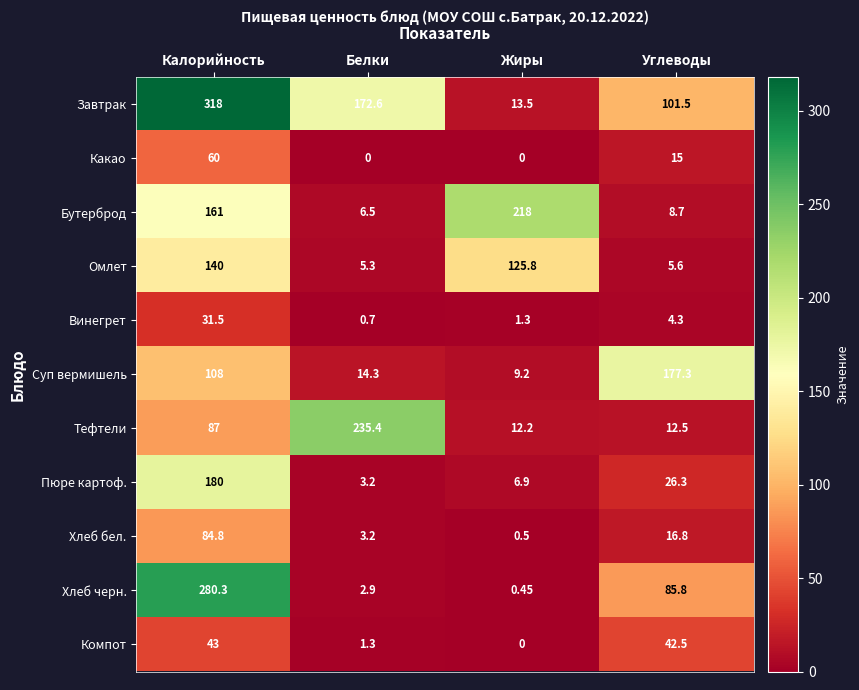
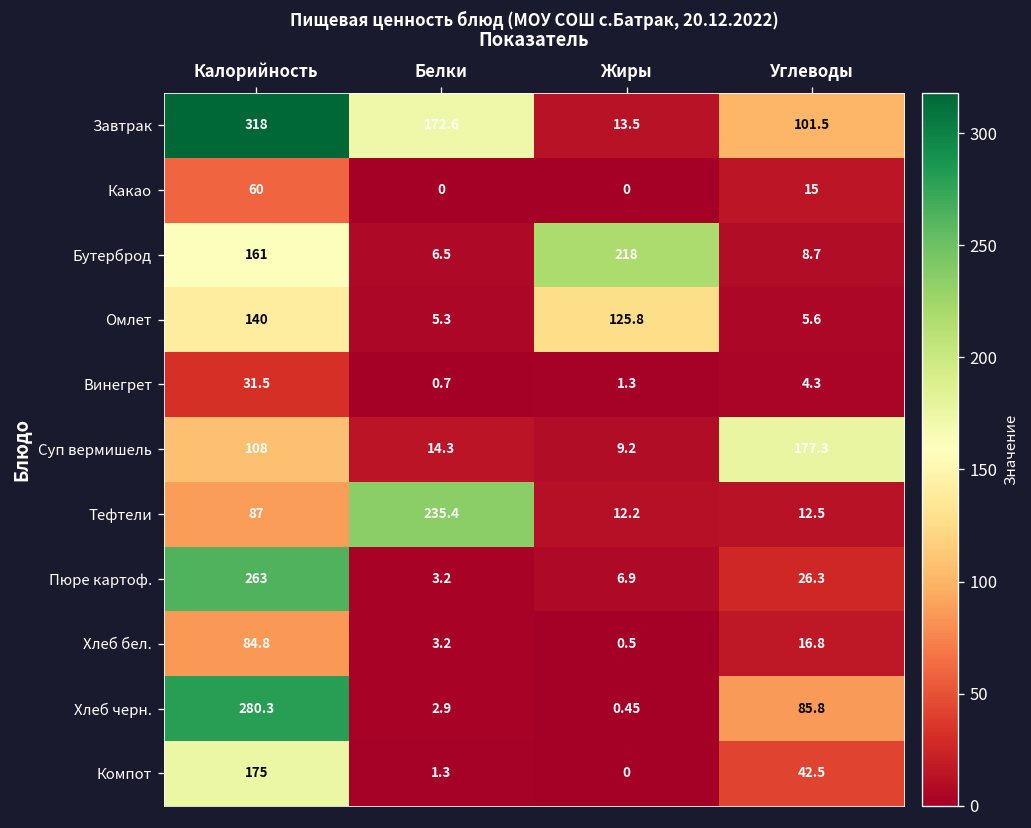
  {
    "Завтрак": {
      "Калорийность": 318,
      "Белки": 172.6,
      "Жиры": 13.5,
      "Углеводы": 101.5
    },
    "Какао": {
      "Калорийность": 60,
      "Белки": 0,
      "Жиры": 0,
      "Углеводы": 15
    },
    "Бутерброд": {
      "Калорийность": 161,
      "Белки": 6.5,
      "Жиры": 218,
      "Углеводы": 8.7
    },
    "Омлет": {
      "Калорийность": 140,
      "Белки": 5.3,
      "Жиры": 125.8,
      "Углеводы": 5.6
    },
    "Винегрет": {
      "Калорийность": 31.5,
      "Белки": 0.7,
      "Жиры": 1.3,
      "Углеводы": 4.3
    },
    "Суп вермишель": {
      "Калорийность": 108,
      "Белки": 14.3,
      "Жиры": 9.2,
      "Углеводы": 177.3
    },
    "Тефтели": {
      "Калорийность": 87,
      "Белки": 235.4,
      "Жиры": 12.2,
      "Углеводы": 12.5
    },
    "Пюре картоф.": {
-     "Калорийность": 180,
+     "Калорийность": 263,
      "Белки": 3.2,
      "Жиры": 6.9,
      "Углеводы": 26.3
    },
    "Хлеб бел.": {
      "Калорийность": 84.8,
      "Белки": 3.2,
      "Жиры": 0.5,
      "Углеводы": 16.8
    },
    "Хлеб черн.": {
      "Калорийность": 280.3,
      "Белки": 2.9,
      "Жиры": 0.45,
      "Углеводы": 85.8
    },
    "Компот": {
-     "Калорийность": 43,
+     "Калорийность": 175,
      "Белки": 1.3,
      "Жиры": 0,
      "Углеводы": 42.5
    }
  }
